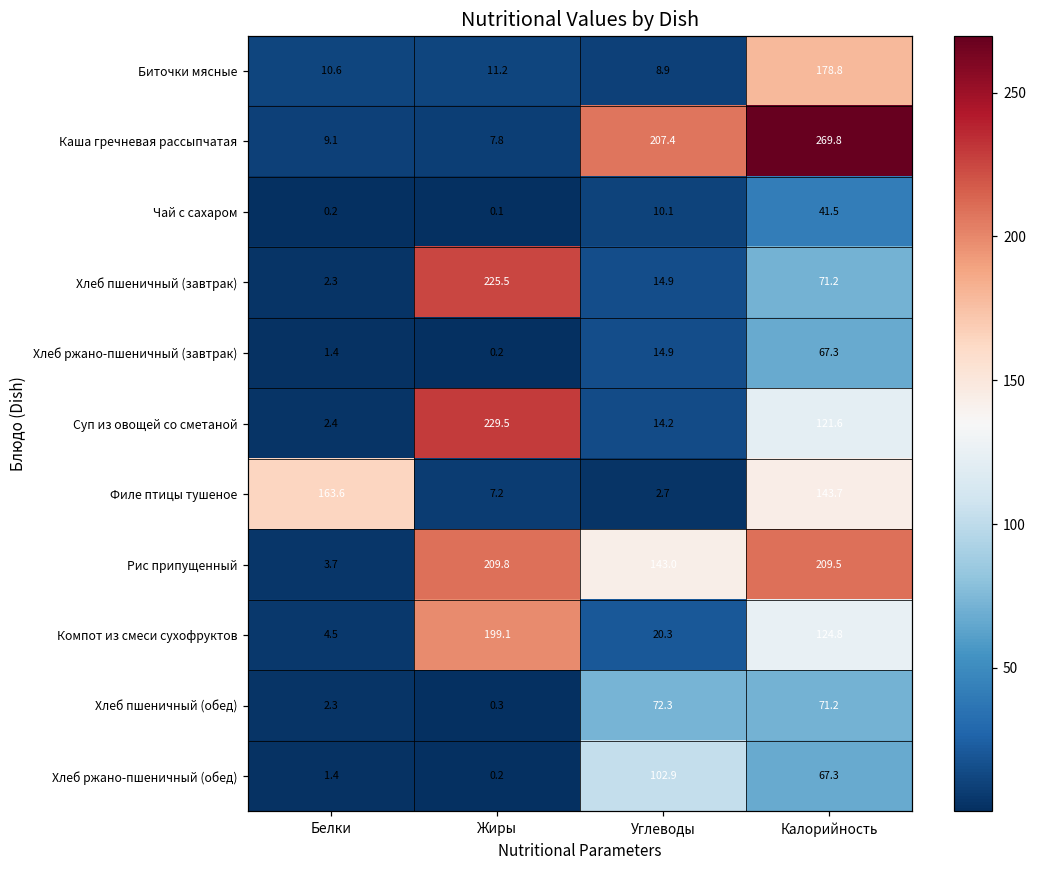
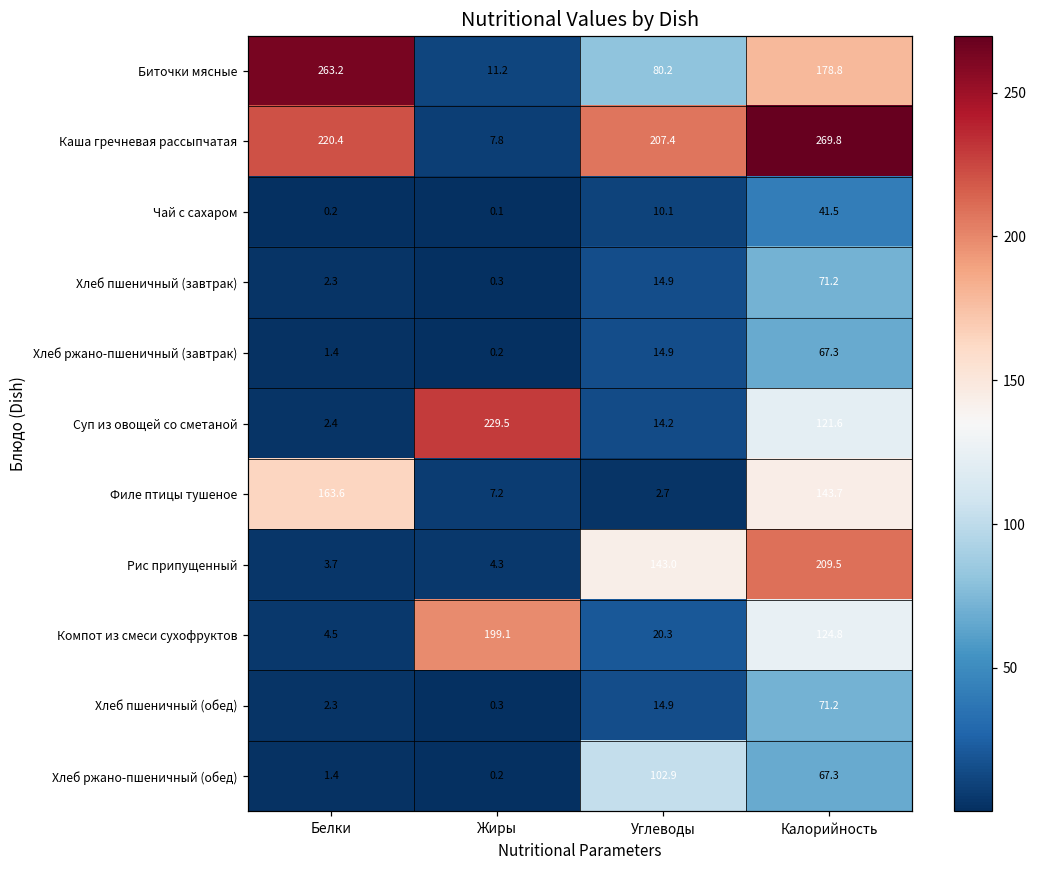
  {
    "Биточки мясные": {
-     "Белки": 10.6,
+     "Белки": 263.2,
      "Жиры": 11.2,
-     "Углеводы": 8.9,
+     "Углеводы": 80.2,
      "Калорийность": 178.8
    },
    "Каша гречневая рассыпчатая": {
-     "Белки": 9.1,
+     "Белки": 220.4,
      "Жиры": 7.8,
      "Углеводы": 207.4,
      "Калорийность": 269.8
    },
    "Чай с сахаром": {
      "Белки": 0.2,
      "Жиры": 0.1,
      "Углеводы": 10.1,
      "Калорийность": 41.5
    },
    "Хлеб пшеничный (завтрак)": {
      "Белки": 2.3,
-     "Жиры": 225.5,
+     "Жиры": 0.3,
      "Углеводы": 14.9,
      "Калорийность": 71.2
    },
    "Хлеб ржано-пшеничный (завтрак)": {
      "Белки": 1.4,
      "Жиры": 0.2,
      "Углеводы": 14.9,
      "Калорийность": 67.3
    },
    "Суп из овощей со сметаной": {
      "Белки": 2.4,
      "Жиры": 229.5,
      "Углеводы": 14.2
    },
    "Филе птицы тушеное": {
      "Белки": 163.6,
      "Жиры": 7.2,
      "Углеводы": 2.7
    },
    "Рис припущенный": {
      "Белки": 3.7,
-     "Жиры": 209.8,
+     "Жиры": 4.3,
      "Калорийность": 209.5
    },
    "Компот из смеси сухофруктов": {
      "Белки": 4.5,
      "Жиры": 199.1,
      "Углеводы": 20.3
    },
    "Хлеб пшеничный (обед)": {
      "Белки": 2.3,
      "Жиры": 0.3,
-     "Углеводы": 72.3,
+     "Углеводы": 14.9,
      "Калорийность": 71.2
    },
    "Хлеб ржано-пшеничный (обед)": {
      "Белки": 1.4,
      "Жиры": 0.2,
      "Углеводы": 102.9,
      "Калорийность": 67.3
    }
  }
